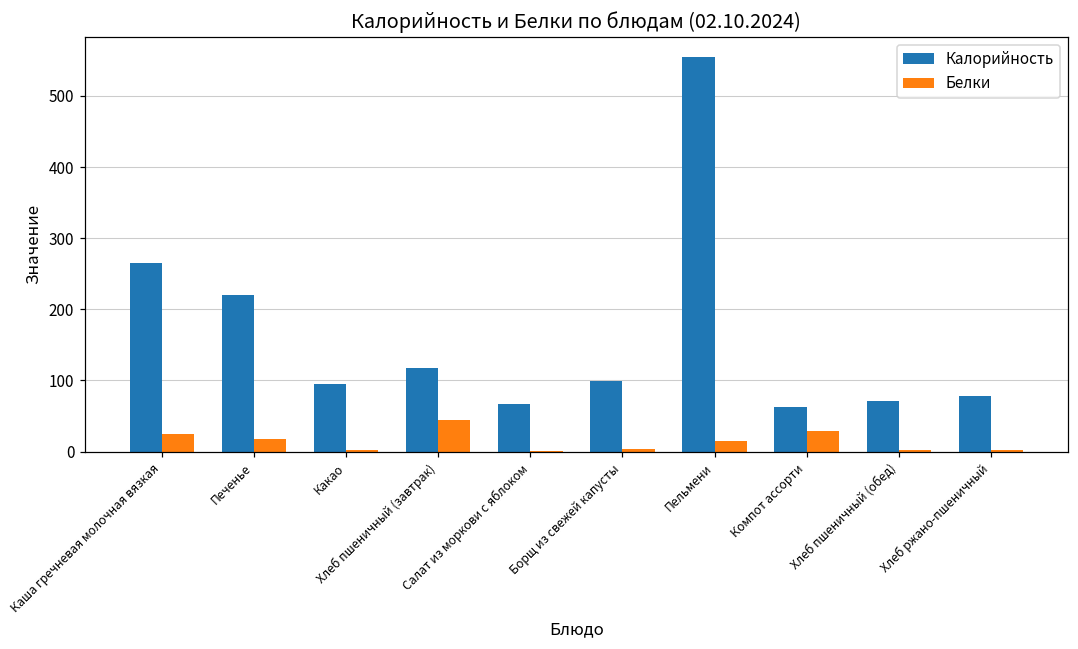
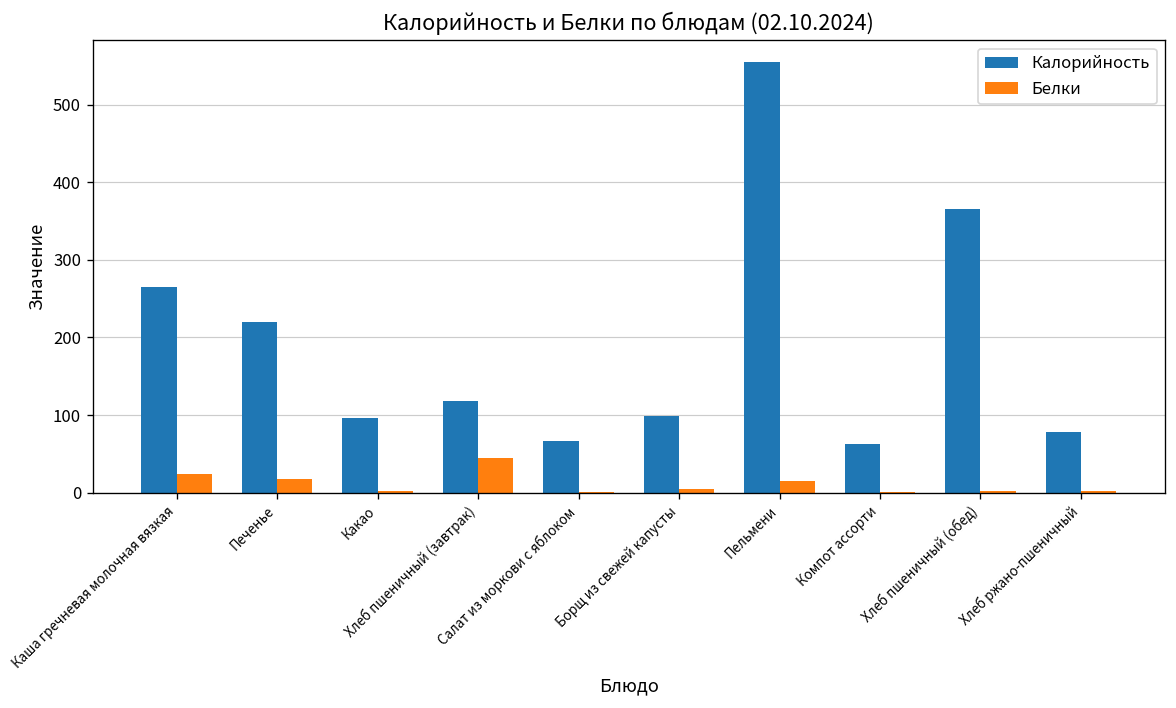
  {
    "Калорийность": {
      "Каша гречневая молочная вязкая": 260,
      "Печенье": 220,
      "Какао": 100,
      "Хлеб пшеничный (завтрак)": 120,
      "Салат из моркови с яблоком": 70,
      "Борщ из свежей капусты": 100,
      "Пельмени": 560,
      "Компот ассорти": 60,
-     "Хлеб пшеничный (обед)": 70,
+     "Хлеб пшеничный (обед)": 370,
      "Хлеб ржано-пшеничный": 80
    },
    "Белки": {
      "Каша гречневая молочная вязкая": 20,
      "Печенье": 20,
      "Хлеб пшеничный (завтрак)": 40,
      "Борщ из свежей капусты": 0,
      "Пельмени": 10,
-     "Компот ассорти": 30
+     "Компот ассорти": 0
    }
  }
